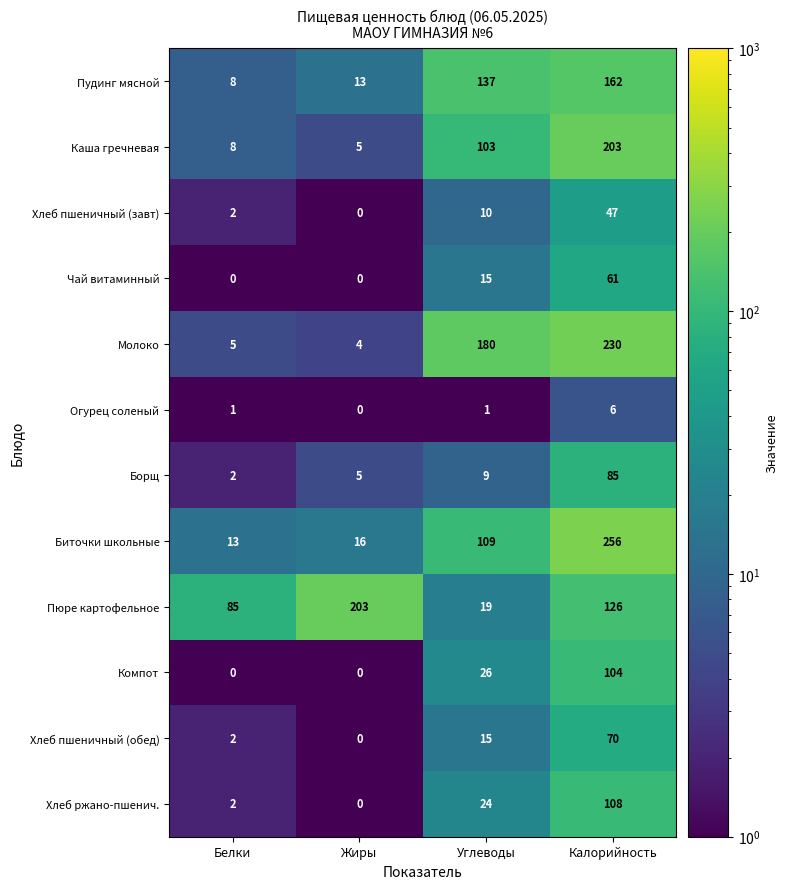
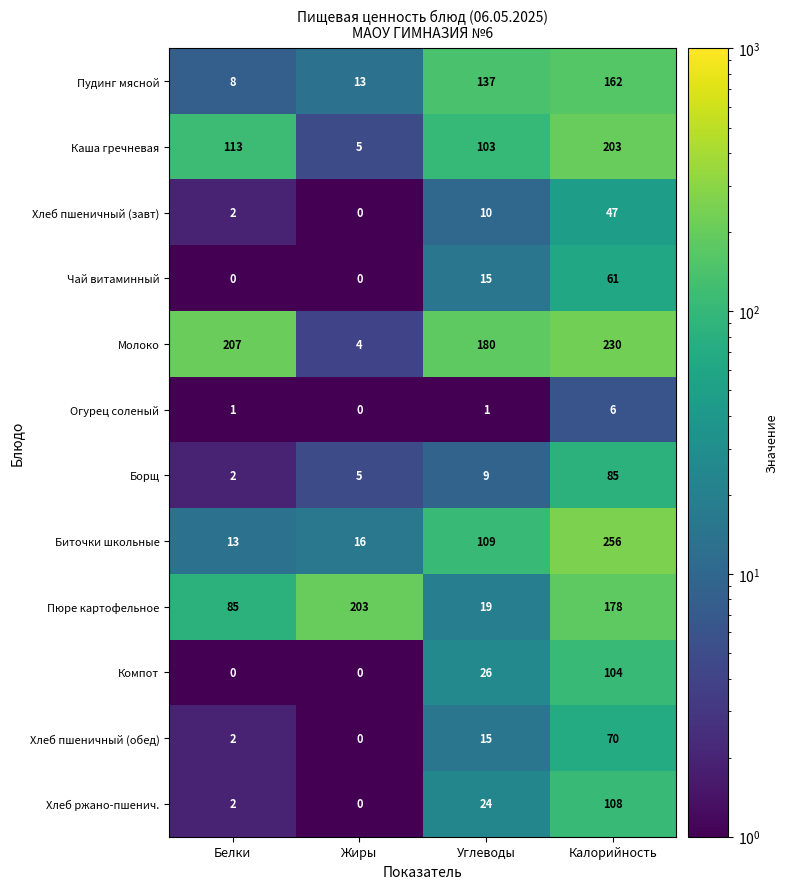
  {
    "Пудинг мясной": {
      "Белки": 8,
      "Жиры": 13,
      "Углеводы": 137,
      "Калорийность": 162
    },
    "Каша гречневая": {
-     "Белки": 8,
+     "Белки": 113,
      "Жиры": 5,
      "Углеводы": 103,
      "Калорийность": 203
    },
    "Хлеб пшеничный (завт)": {
      "Белки": 2,
      "Жиры": 0,
      "Углеводы": 10,
      "Калорийность": 47
    },
    "Чай витаминный": {
      "Белки": 0,
      "Жиры": 0,
      "Углеводы": 15,
      "Калорийность": 61
    },
    "Молоко": {
-     "Белки": 5,
+     "Белки": 207,
      "Жиры": 4,
      "Углеводы": 180,
      "Калорийность": 230
    },
    "Огурец соленый": {
      "Белки": 1,
      "Жиры": 0,
      "Углеводы": 1,
      "Калорийность": 6
    },
    "Борщ": {
      "Белки": 2,
      "Жиры": 5,
      "Углеводы": 9,
      "Калорийность": 85
    },
    "Биточки школьные": {
      "Белки": 13,
      "Жиры": 16,
      "Углеводы": 109,
      "Калорийность": 256
    },
    "Пюре картофельное": {
      "Белки": 85,
      "Жиры": 203,
      "Углеводы": 19,
-     "Калорийность": 126
+     "Калорийность": 178
    },
    "Компот": {
      "Белки": 0,
      "Жиры": 0,
      "Углеводы": 26,
      "Калорийность": 104
    },
    "Хлеб пшеничный (обед)": {
      "Белки": 2,
      "Жиры": 0,
      "Углеводы": 15,
      "Калорийность": 70
    },
    "Хлеб ржано-пшенич.": {
      "Белки": 2,
      "Жиры": 0,
      "Углеводы": 24,
      "Калорийность": 108
    }
  }
